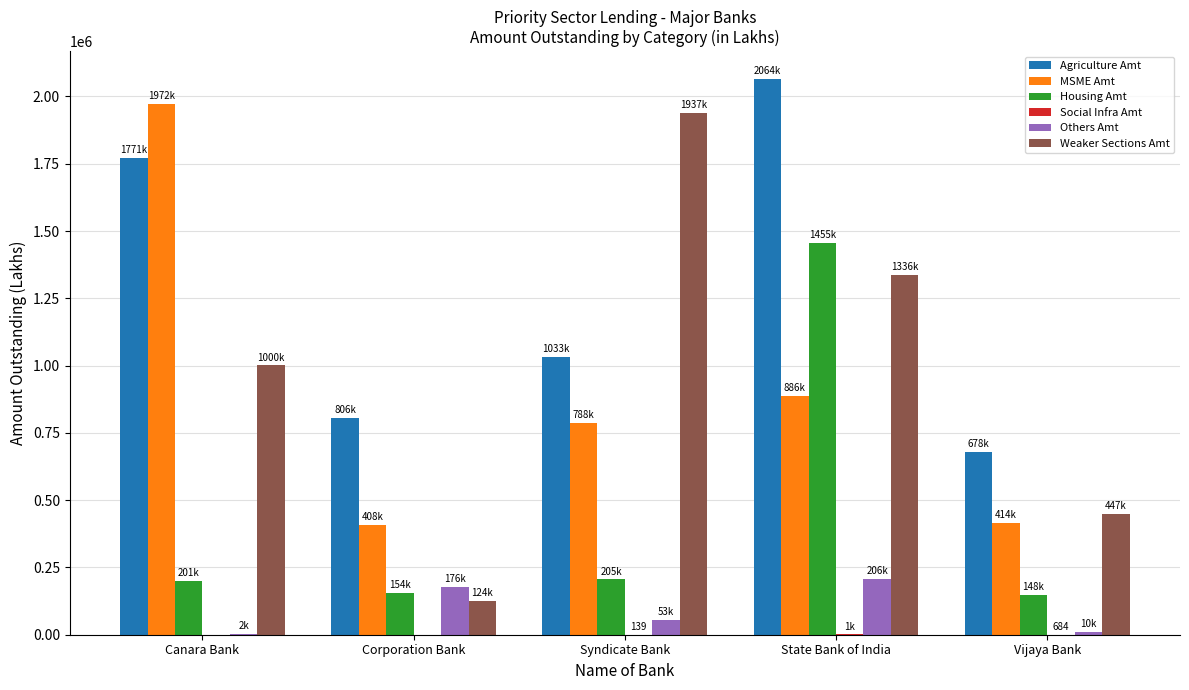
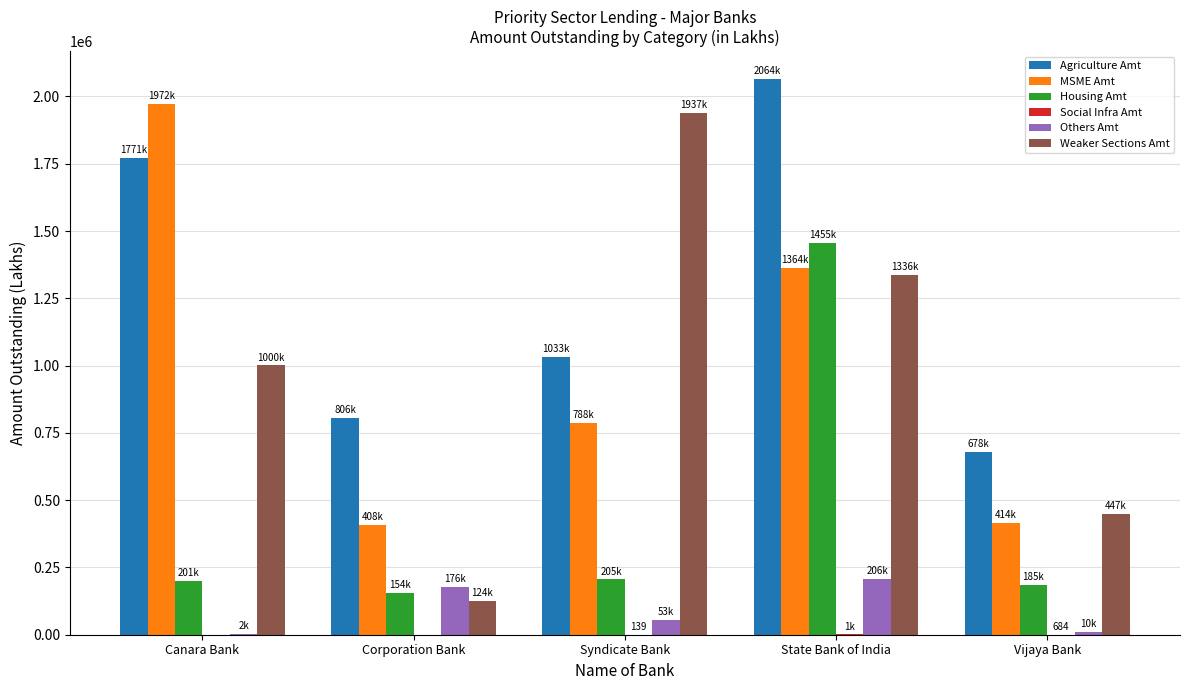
  {
    "Agriculture Amt": {
      "Canara Bank": "1771k",
      "Syndicate Bank": "1033k",
      "Vijaya Bank": "678k"
    },
    "MSME Amt": {
      "Canara Bank": "1972k",
      "Syndicate Bank": "788k",
-     "State Bank of India": "886k"
+     "State Bank of India": "1364k"
    },
    "Housing Amt": {
      "Canara Bank": "201k",
      "Corporation Bank": "154k",
      "Syndicate Bank": "205k",
-     "Vijaya Bank": "148k"
+     "Vijaya Bank": "185k"
    },
    "Social Infra Amt": {
      "State Bank of India": "1k",
      "Vijaya Bank": "684"
    },
    "Others Amt": {
      "Vijaya Bank": "10k"
    }
  }
